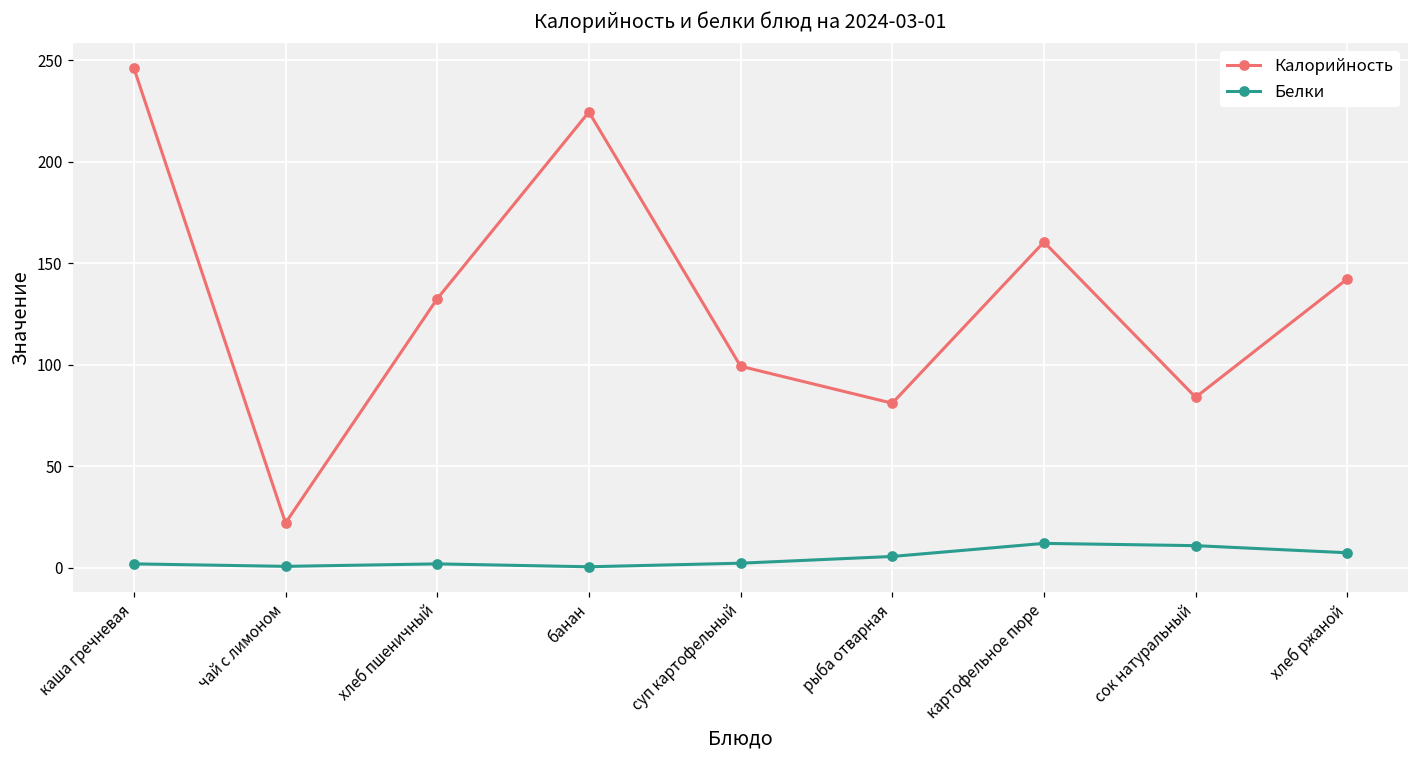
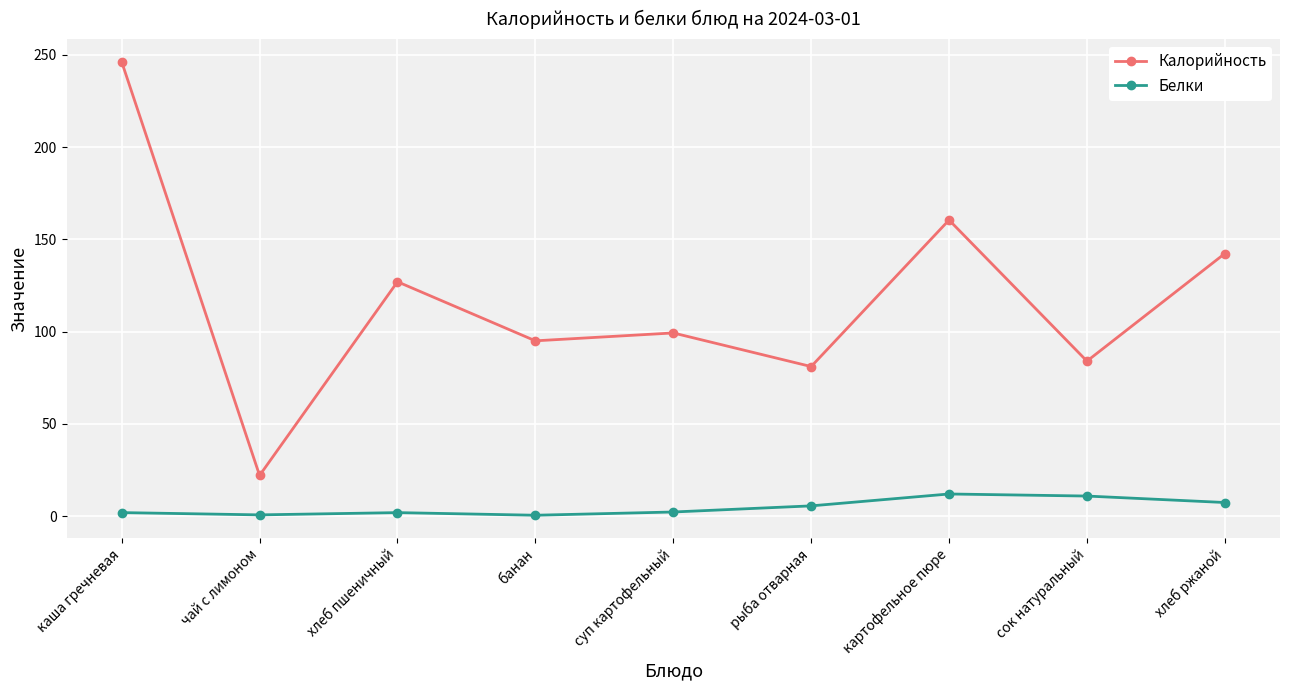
  {
    "Калорийность": {
      "каша гречневая": 246,
      "чай с лимоном": 22,
-     "хлеб пшеничный": 133,
-     "банан": 225,
+     "хлеб пшеничный": 127,
+     "банан": 95,
      "суп картофельный": 99,
      "рыба отварная": 81,
      "картофельное пюре": 160,
      "сок натуральный": 84,
      "хлеб ржаной": 142
    },
    "Белки": {
      "каша гречневая": 2,
      "чай с лимоном": 1,
      "хлеб пшеничный": 2,
      "банан": 1,
      "суп картофельный": 2,
      "рыба отварная": 6,
      "картофельное пюре": 12,
      "сок натуральный": 11,
      "хлеб ржаной": 7
    }
  }
